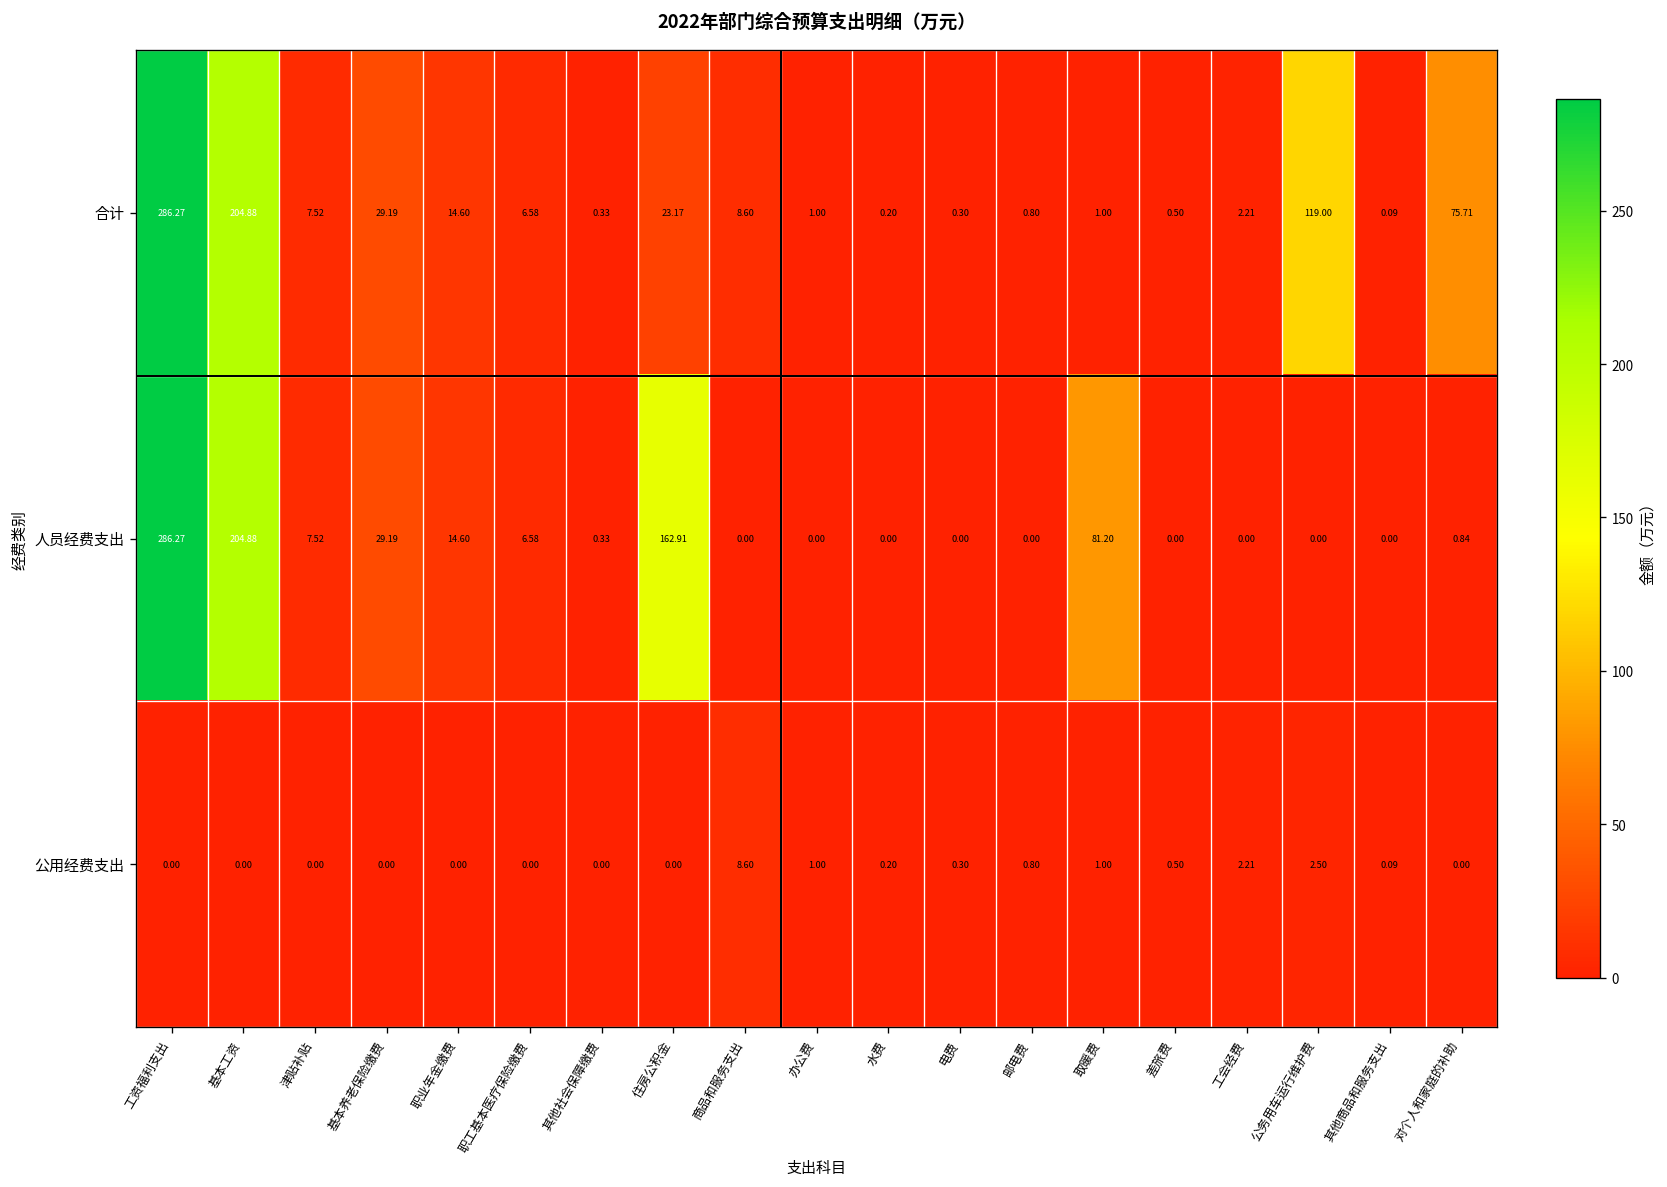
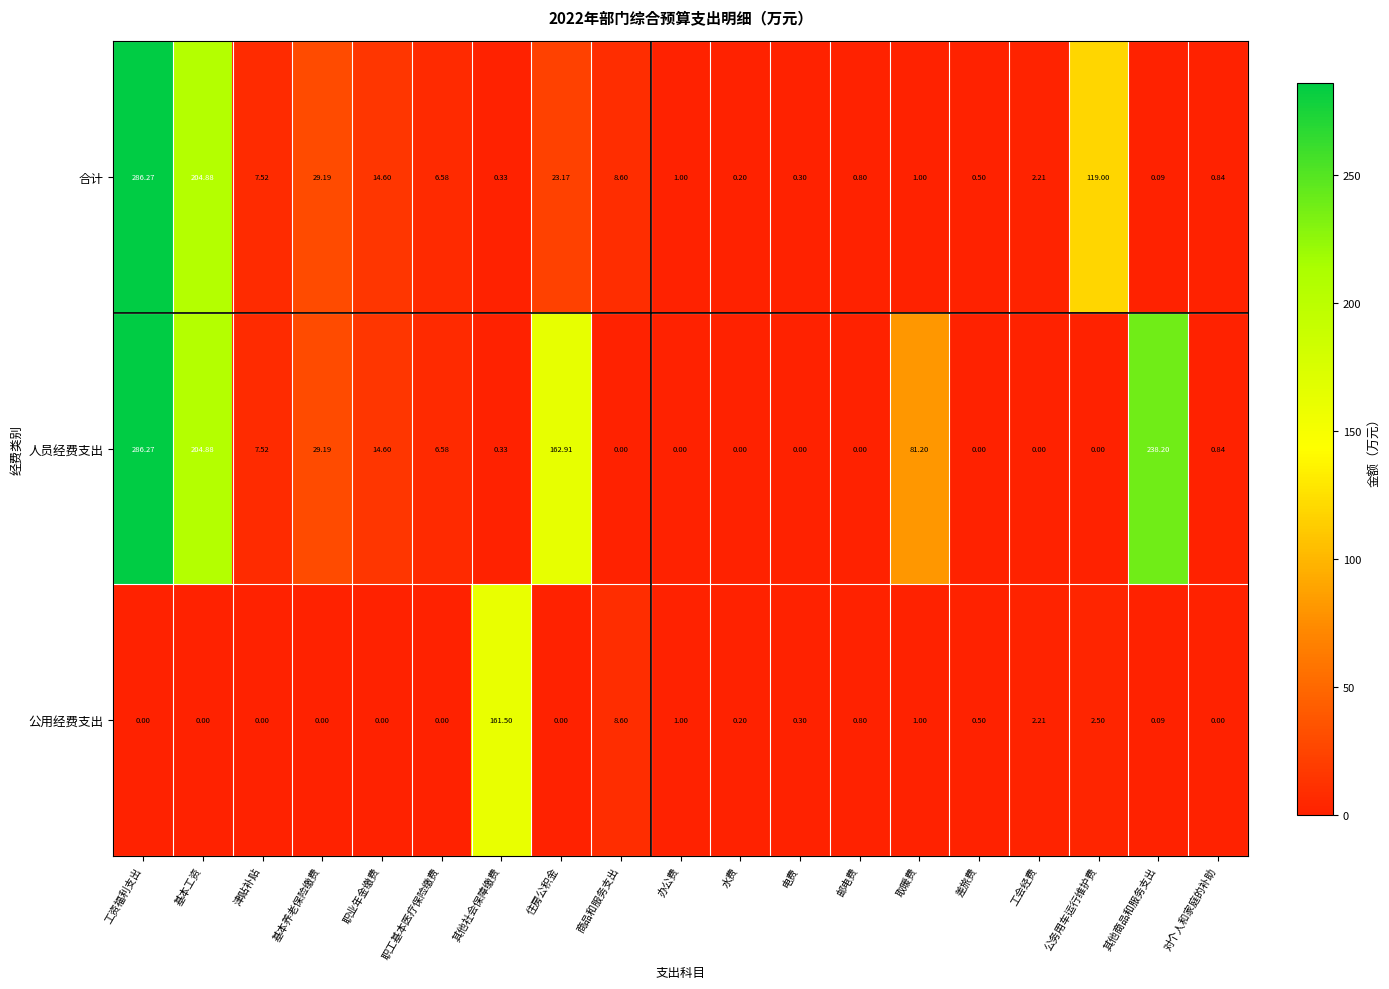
  {
    "合计": {
      "工资福利支出": 286.27,
      "基本工资": 204.88,
      "津贴补贴": 7.52,
      "基本养老保险缴费": 29.19,
      "职业年金缴费": 14.60,
      "职工基本医疗保险缴费": 6.58,
      "其他社会保障缴费": 0.33,
      "住房公积金": 23.17,
      "商品和服务支出": 8.60,
      "办公费": 1.00,
      "水费": 0.20,
      "电费": 0.30,
      "邮电费": 0.80,
      "取暖费": 1.00,
      "差旅费": 0.50,
      "工会经费": 2.21,
      "公务用车运行维护费": 119.00,
      "其他商品和服务支出": 0.09,
-     "对个人和家庭的补助": 75.71
+     "对个人和家庭的补助": 0.84
    },
    "人员经费支出": {
      "工资福利支出": 286.27,
      "基本工资": 204.88,
      "津贴补贴": 7.52,
      "基本养老保险缴费": 29.19,
      "职业年金缴费": 14.60,
      "职工基本医疗保险缴费": 6.58,
      "其他社会保障缴费": 0.33,
      "住房公积金": 162.91,
      "商品和服务支出": 0.00,
      "办公费": 0.00,
      "水费": 0.00,
      "电费": 0.00,
      "邮电费": 0.00,
      "取暖费": 81.20,
      "差旅费": 0.00,
      "工会经费": 0.00,
      "公务用车运行维护费": 0.00,
-     "其他商品和服务支出": 0.00,
+     "其他商品和服务支出": 238.20,
      "对个人和家庭的补助": 0.84
    },
    "公用经费支出": {
      "工资福利支出": 0.00,
      "基本工资": 0.00,
      "津贴补贴": 0.00,
      "基本养老保险缴费": 0.00,
      "职业年金缴费": 0.00,
      "职工基本医疗保险缴费": 0.00,
-     "其他社会保障缴费": 0.00,
+     "其他社会保障缴费": 161.50,
      "住房公积金": 0.00,
      "商品和服务支出": 8.60,
      "办公费": 1.00,
      "水费": 0.20,
      "电费": 0.30,
      "邮电费": 0.80,
      "取暖费": 1.00,
      "差旅费": 0.50,
      "工会经费": 2.21,
      "公务用车运行维护费": 2.50,
      "其他商品和服务支出": 0.09,
      "对个人和家庭的补助": 0.00
    }
  }
